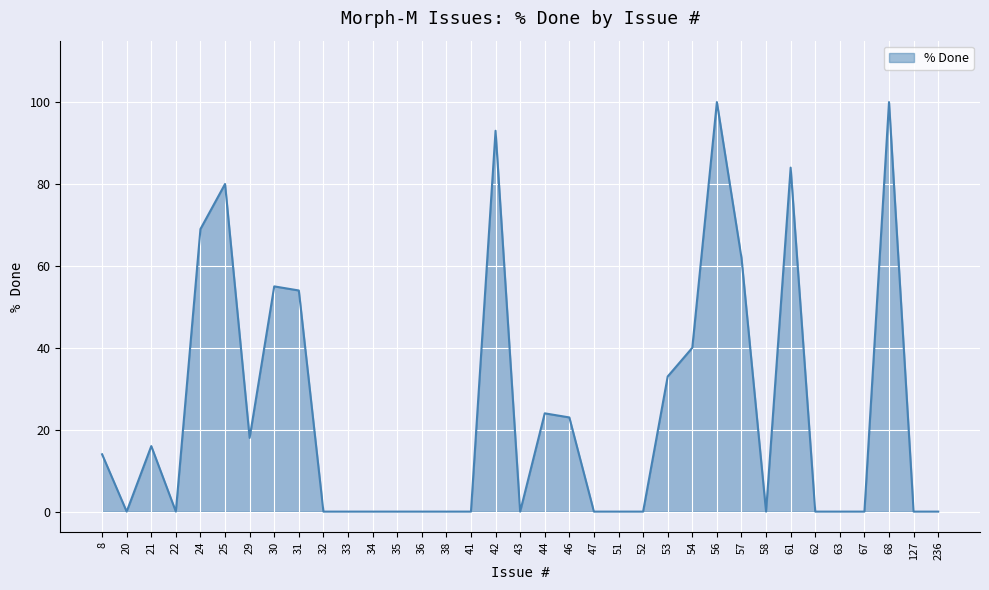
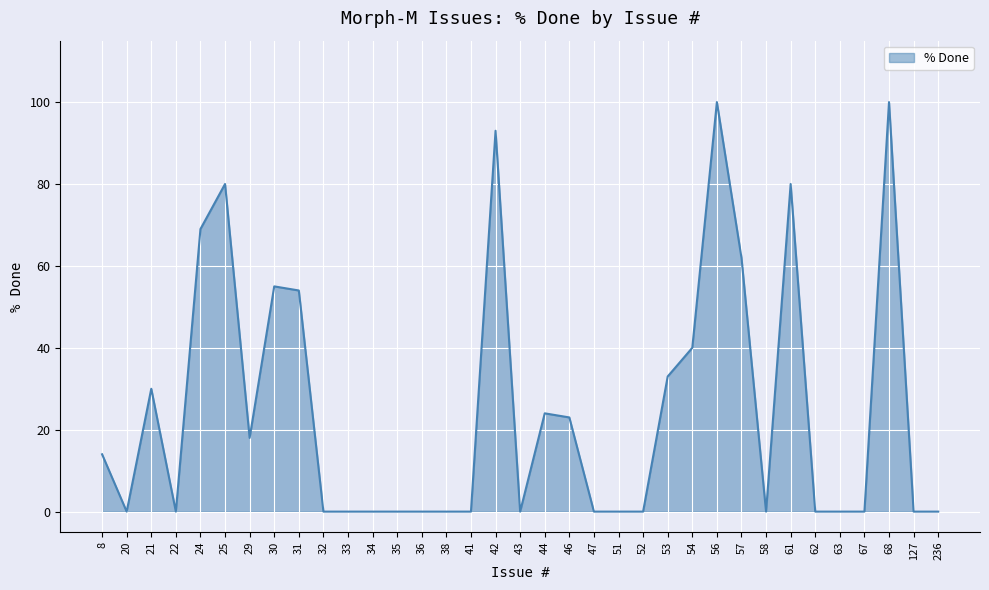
  {
    "8": 14,
    "20": 0,
-   "21": 16,
+   "21": 30,
    "22": 0,
    "24": 69,
    "25": 80,
    "29": 18,
    "30": 55,
    "31": 54,
    "32": 0,
    "33": 0,
    "34": 0,
    "35": 0,
    "36": 0,
    "38": 0,
    "41": 0,
    "42": 93,
    "43": 0,
    "44": 24,
    "46": 23,
    "47": 0,
    "51": 0,
    "52": 0,
    "53": 33,
    "54": 40,
    "56": 100,
    "57": 62,
    "58": 0,
-   "61": 84,
+   "61": 80,
    "62": 0,
    "63": 0,
    "67": 0,
    "68": 100,
    "127": 0,
    "236": 0
  }
